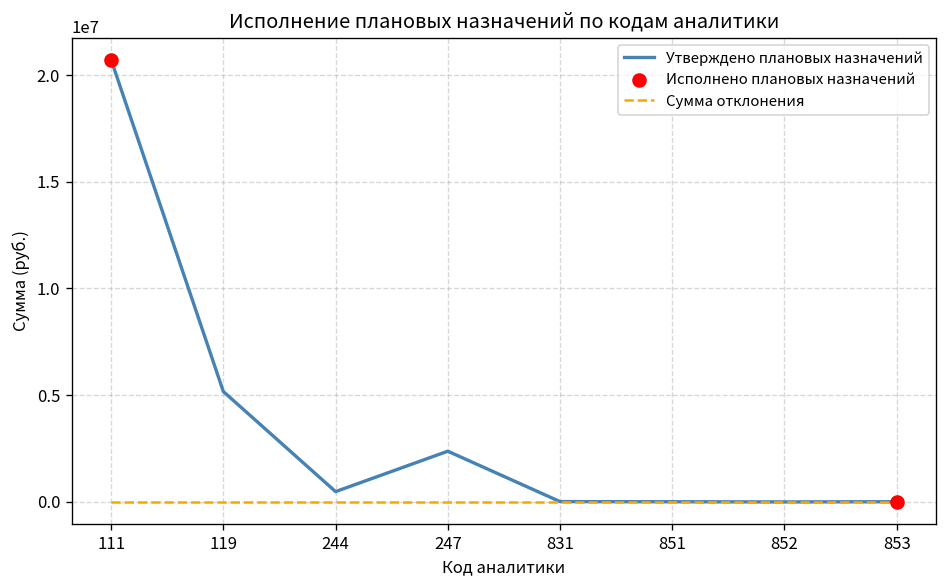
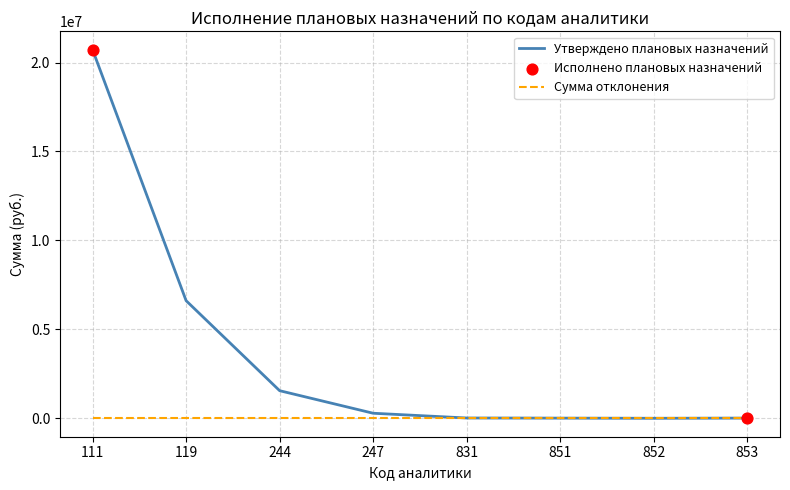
  {
    "Утверждено плановых назначений": {
-     "119": 5200000,
-     "244": 500000,
-     "247": 2400000
+     "119": 6600000,
+     "244": 1600000,
+     "247": 300000
    },
    "Сумма отклонения": {
      "111": 0,
      "119": 0,
      "244": 0,
      "247": 0
    }
  }
